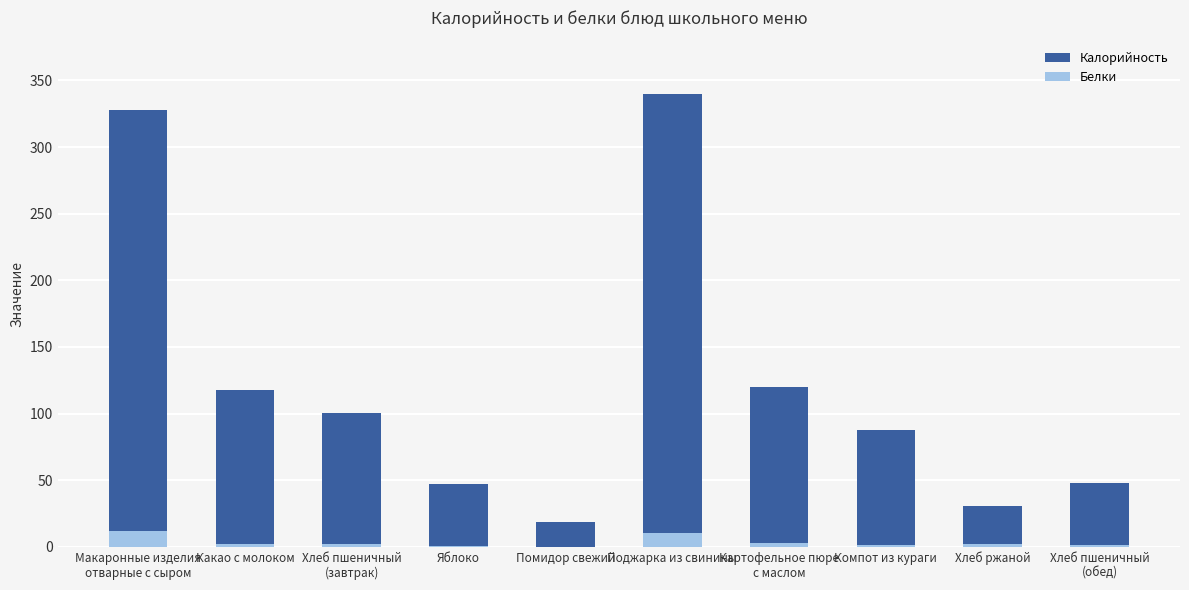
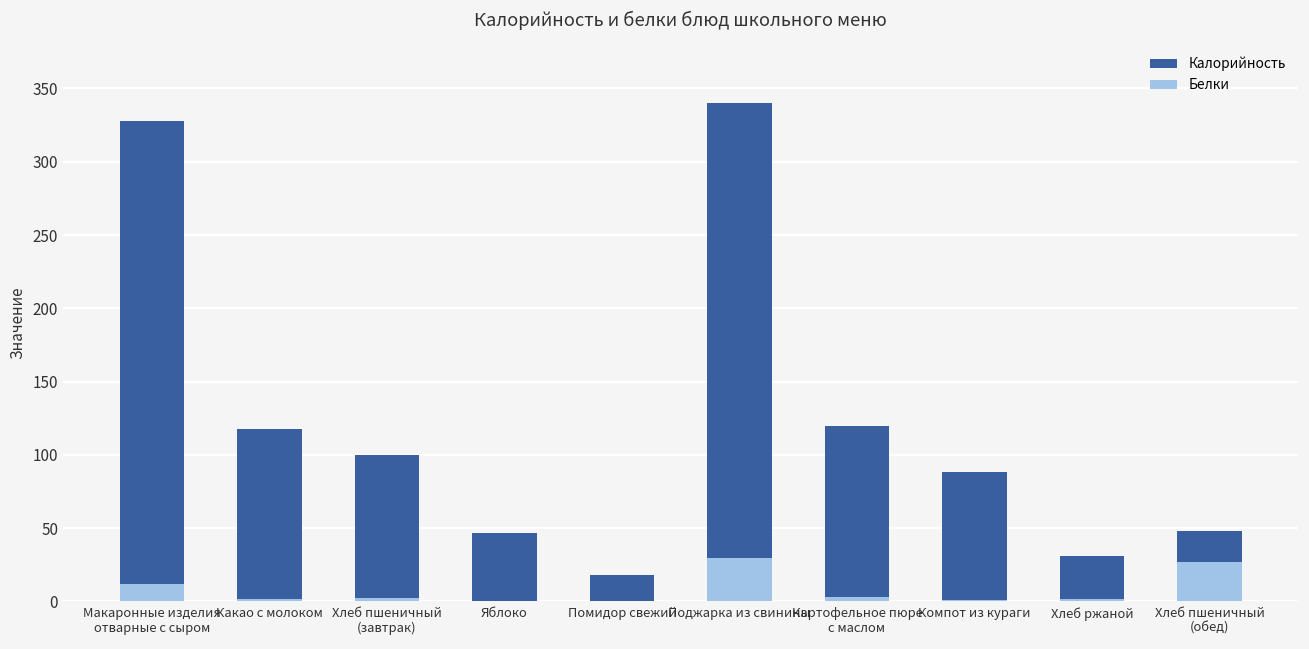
  {
    "Калорийность": {
      "Макаронные изделия отварные с сыром": 328,
      "Какао с молоком": 118,
      "Хлеб пшеничный (завтрак)": 100,
      "Яблоко": 47,
      "Помидор свежий": 18,
      "Поджарка из свинины": 340,
      "Картофельное пюре с маслом": 120,
      "Компот из кураги": 88,
      "Хлеб ржаной": 31,
      "Хлеб пшеничный (обед)": 48
    },
    "Белки": {
-     "Поджарка из свинины": 10,
-     "Хлеб пшеничный (обед)": 1
+     "Поджарка из свинины": 30,
+     "Хлеб пшеничный (обед)": 27
    }
  }
